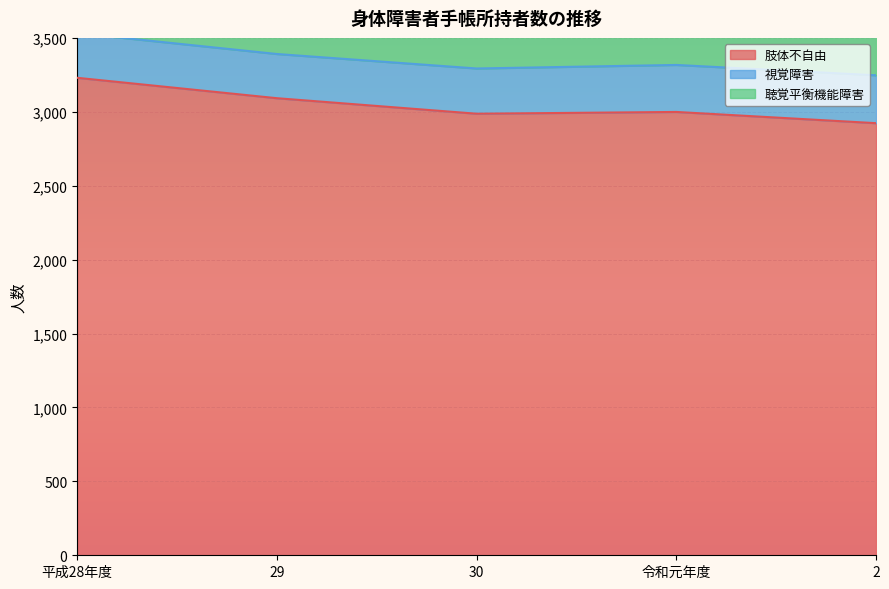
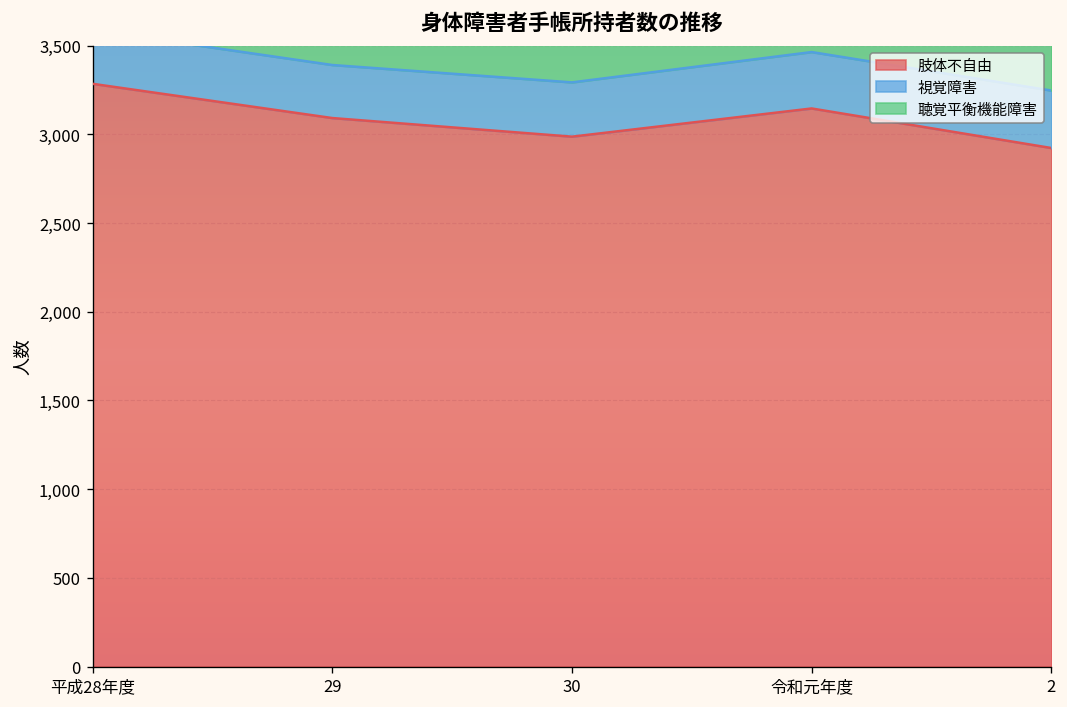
  {
    "肢体不自由": {
-     "平成28年度": "3,230",
+     "平成28年度": "3,290",
      "29": "3,090",
      "30": "2,990",
-     "令和元年度": "3,000",
+     "令和元年度": "3,150",
      "2": "2,920"
    },
    "視覚障害": {
      "29": "300",
      "30": "310",
      "令和元年度": "320",
      "2": "320"
    }
  }
